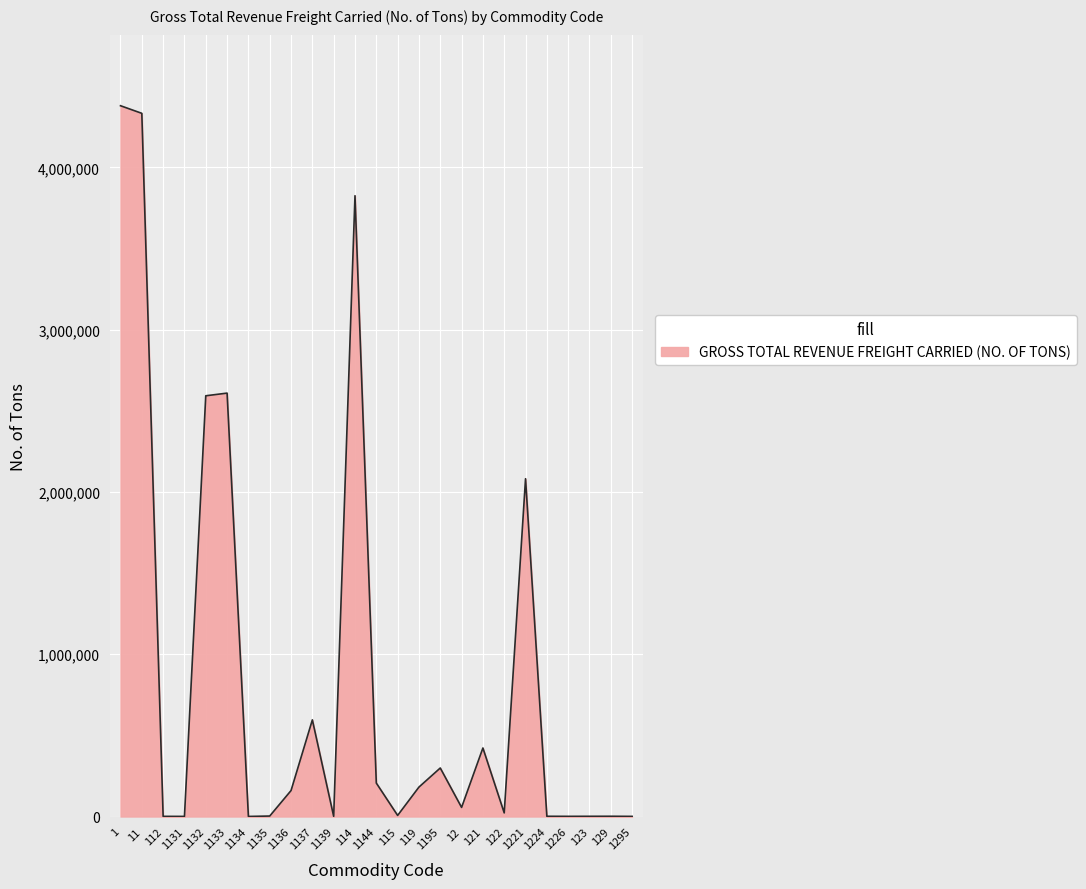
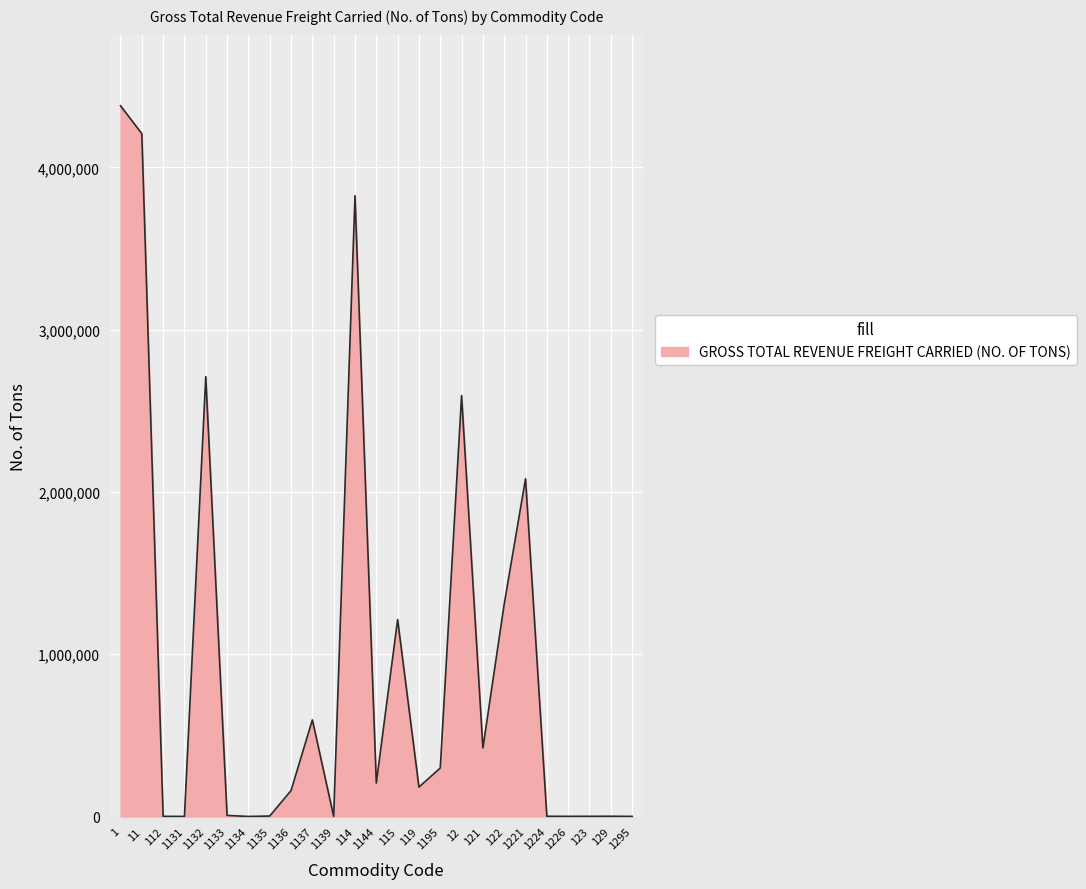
  {
    "1": "4,380,000",
-   "11": "4,330,000",
+   "11": "4,210,000",
    "112": "0",
    "1131": "0",
-   "1132": "2,590,000",
-   "1133": "2,610,000",
+   "1132": "2,710,000",
+   "1133": "10,000",
    "1134": "0",
    "1135": "0",
    "1136": "160,000",
    "1137": "600,000",
    "1139": "0",
    "114": "3,820,000",
    "1144": "210,000",
-   "115": "10,000",
+   "115": "1,210,000",
    "119": "180,000",
    "1195": "300,000",
-   "12": "60,000",
+   "12": "2,590,000",
    "121": "420,000",
-   "122": "20,000",
+   "122": "1,310,000",
    "1221": "2,080,000",
    "1224": "0",
    "1226": "0",
    "123": "0",
    "129": "0",
    "1295": "0"
  }
